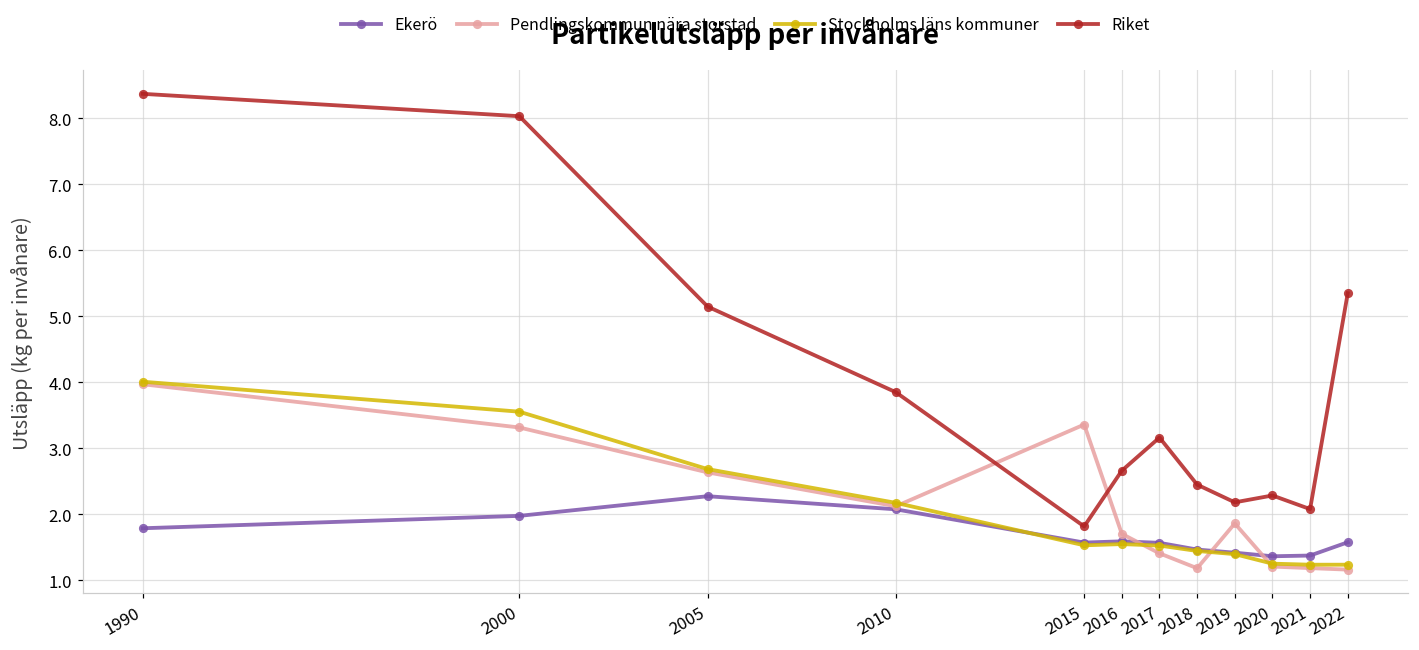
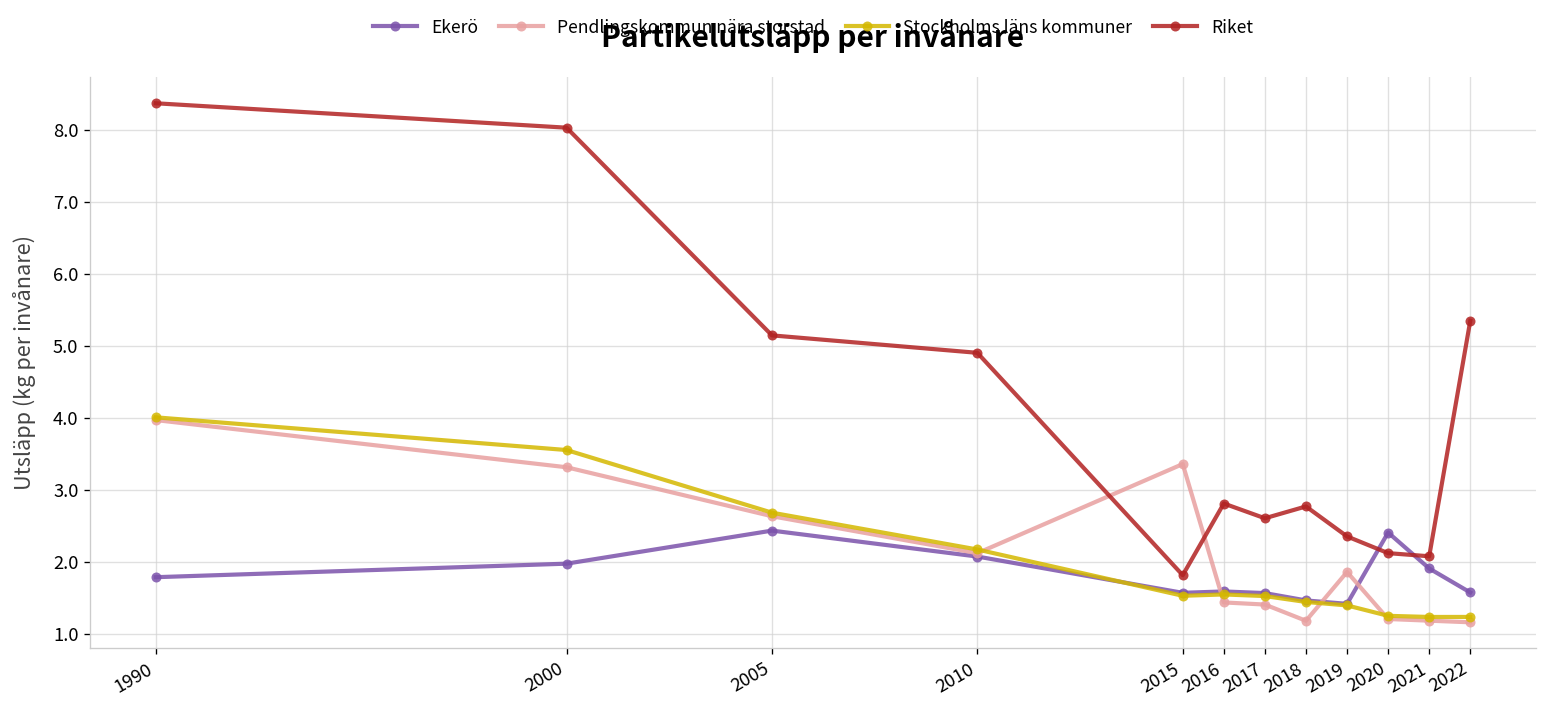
  {
    "Ekerö": {
      "1990": 1.8,
      "2000": 2.0,
-     "2005": 2.3,
+     "2005": 2.4,
      "2010": 2.1,
-     "2020": 1.4,
-     "2021": 1.4,
+     "2020": 2.4,
+     "2021": 1.9,
      "2022": 1.6
    },
    "Pendlingskommun nära storstad": {
      "2000": 3.3,
      "2005": 2.6,
      "2010": 2.1,
      "2015": 3.4,
-     "2016": 1.7,
+     "2016": 1.4,
      "2017": 1.4,
      "2018": 1.2,
      "2019": 1.9,
      "2020": 1.2,
      "2021": 1.2,
      "2022": 1.2
    },
    "Stockholms läns kommuner": {
      "2000": 3.6,
      "2005": 2.7,
      "2010": 2.2,
      "2020": 1.3,
      "2021": 1.2,
      "2022": 1.2
    },
    "Riket": {
      "1990": 8.4,
      "2000": 8.0,
      "2005": 5.1,
-     "2010": 3.8,
+     "2010": 4.9,
      "2015": 1.8,
-     "2016": 2.7,
-     "2017": 3.2,
-     "2018": 2.4,
-     "2019": 2.2,
-     "2020": 2.3,
+     "2016": 2.8,
+     "2017": 2.6,
+     "2018": 2.8,
+     "2019": 2.4,
+     "2020": 2.1,
      "2021": 2.1,
      "2022": 5.3
    }
  }
